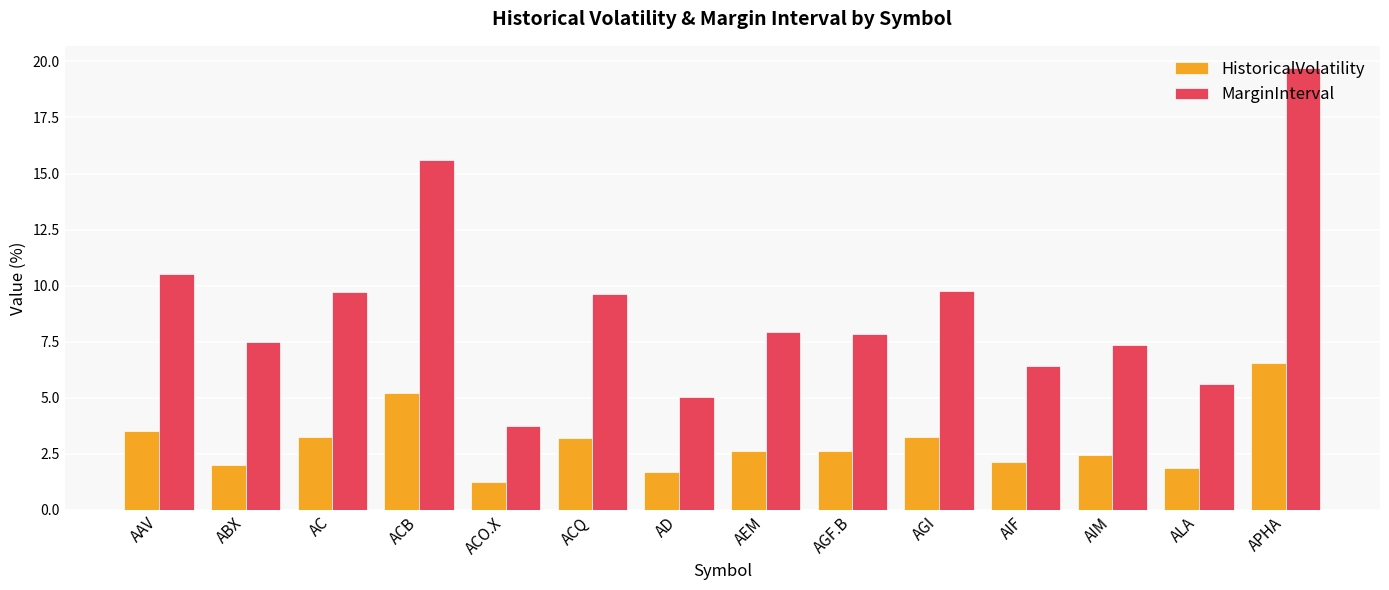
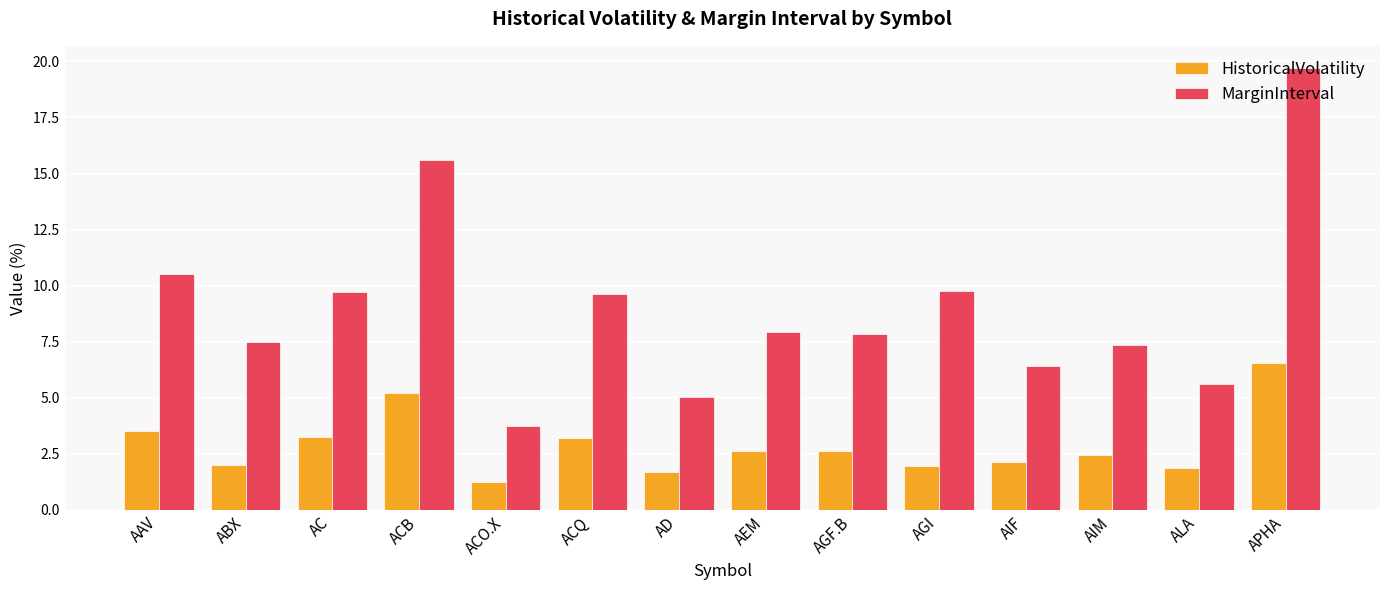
  {
    "HistoricalVolatility": {
      "AAV": 3.5,
      "ABX": 2.0,
      "AC": 3.2,
      "ACB": 5.2,
      "ACO.X": 1.3,
      "ACQ": 3.2,
      "AD": 1.7,
      "AEM": 2.6,
      "AGF.B": 2.6,
-     "AGI": 3.3,
+     "AGI": 2.0,
      "AIF": 2.1,
      "AIM": 2.4,
      "ALA": 1.9,
      "APHA": 6.6
    },
    "MarginInterval": {
      "AAV": 10.5,
      "ABX": 7.5,
      "AC": 9.7,
      "ACB": 15.6,
      "ACO.X": 3.8,
      "ACQ": 9.6,
      "AD": 5.1,
      "AEM": 7.9,
      "AGF.B": 7.8,
      "AGI": 9.8,
      "AIF": 6.4,
      "AIM": 7.3,
      "ALA": 5.6,
      "APHA": 19.7
    }
  }
